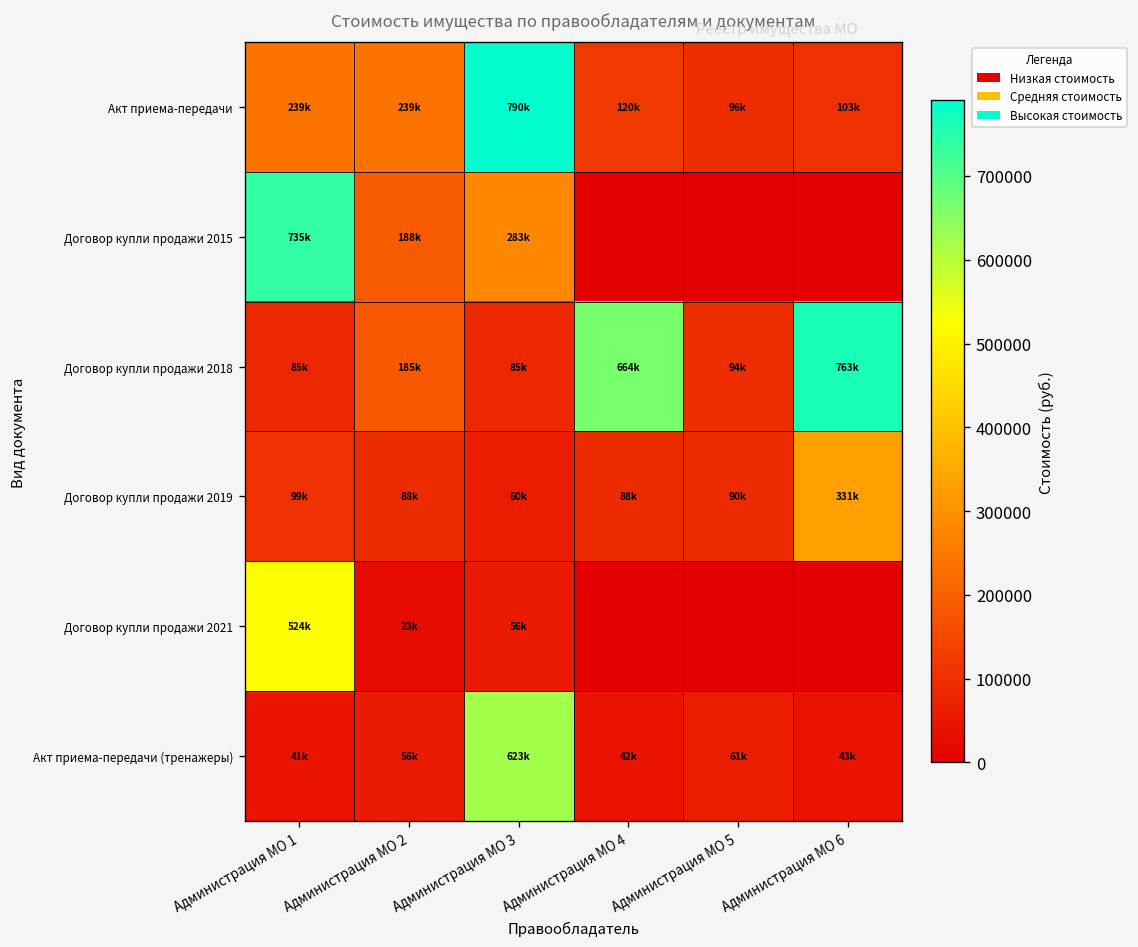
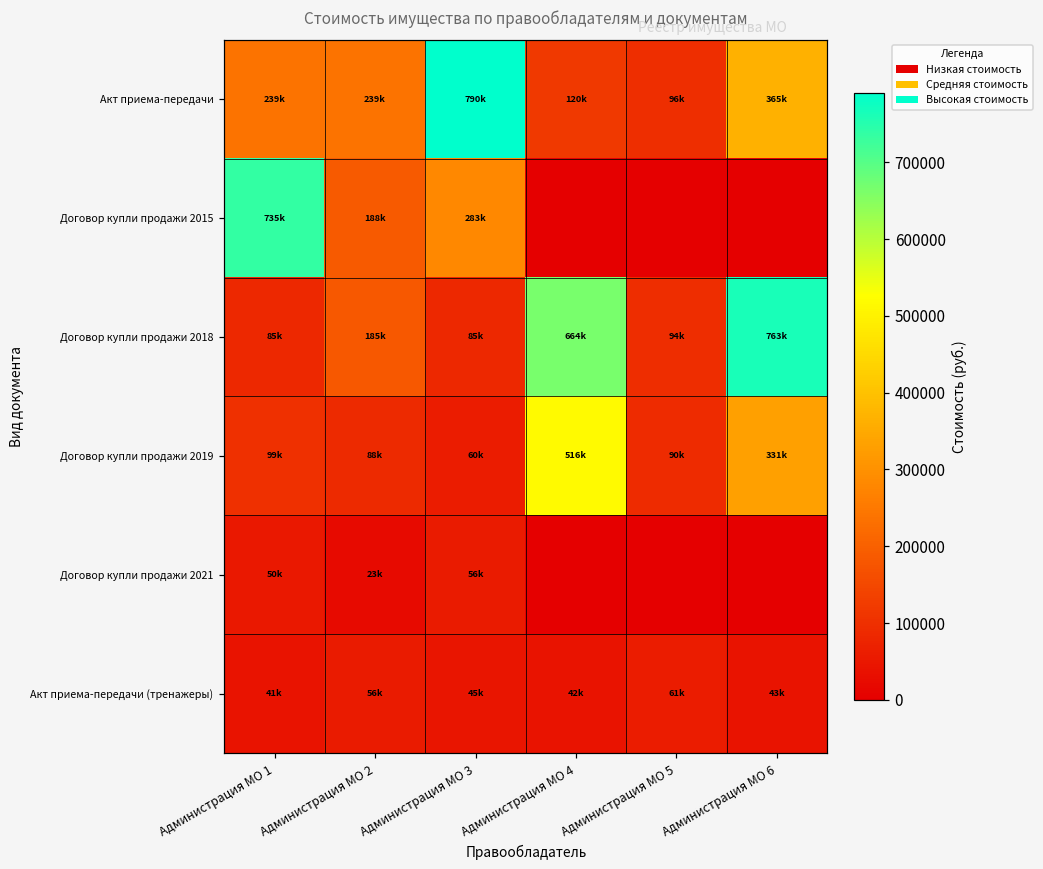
  {
    "Акт приема-передачи": {
      "Администрация МО 1": "239k",
      "Администрация МО 2": "239k",
      "Администрация МО 3": "790k",
      "Администрация МО 4": "120k",
      "Администрация МО 5": "96k",
-     "Администрация МО 6": "103k"
+     "Администрация МО 6": "365k"
    },
    "Договор купли продажи 2015": {
      "Администрация МО 1": "735k",
      "Администрация МО 2": "188k",
      "Администрация МО 3": "283k"
    },
    "Договор купли продажи 2018": {
      "Администрация МО 1": "85k",
      "Администрация МО 2": "185k",
      "Администрация МО 3": "85k",
      "Администрация МО 4": "664k",
      "Администрация МО 5": "94k",
      "Администрация МО 6": "763k"
    },
    "Договор купли продажи 2019": {
      "Администрация МО 1": "99k",
      "Администрация МО 2": "88k",
      "Администрация МО 3": "60k",
-     "Администрация МО 4": "88k",
+     "Администрация МО 4": "516k",
      "Администрация МО 5": "90k",
      "Администрация МО 6": "331k"
    },
    "Договор купли продажи 2021": {
-     "Администрация МО 1": "524k",
+     "Администрация МО 1": "50k",
      "Администрация МО 2": "23k",
      "Администрация МО 3": "56k"
    },
    "Акт приема-передачи (тренажеры)": {
      "Администрация МО 1": "41k",
      "Администрация МО 2": "56k",
-     "Администрация МО 3": "623k",
+     "Администрация МО 3": "45k",
      "Администрация МО 4": "42k",
      "Администрация МО 5": "61k",
      "Администрация МО 6": "43k"
    }
  }
